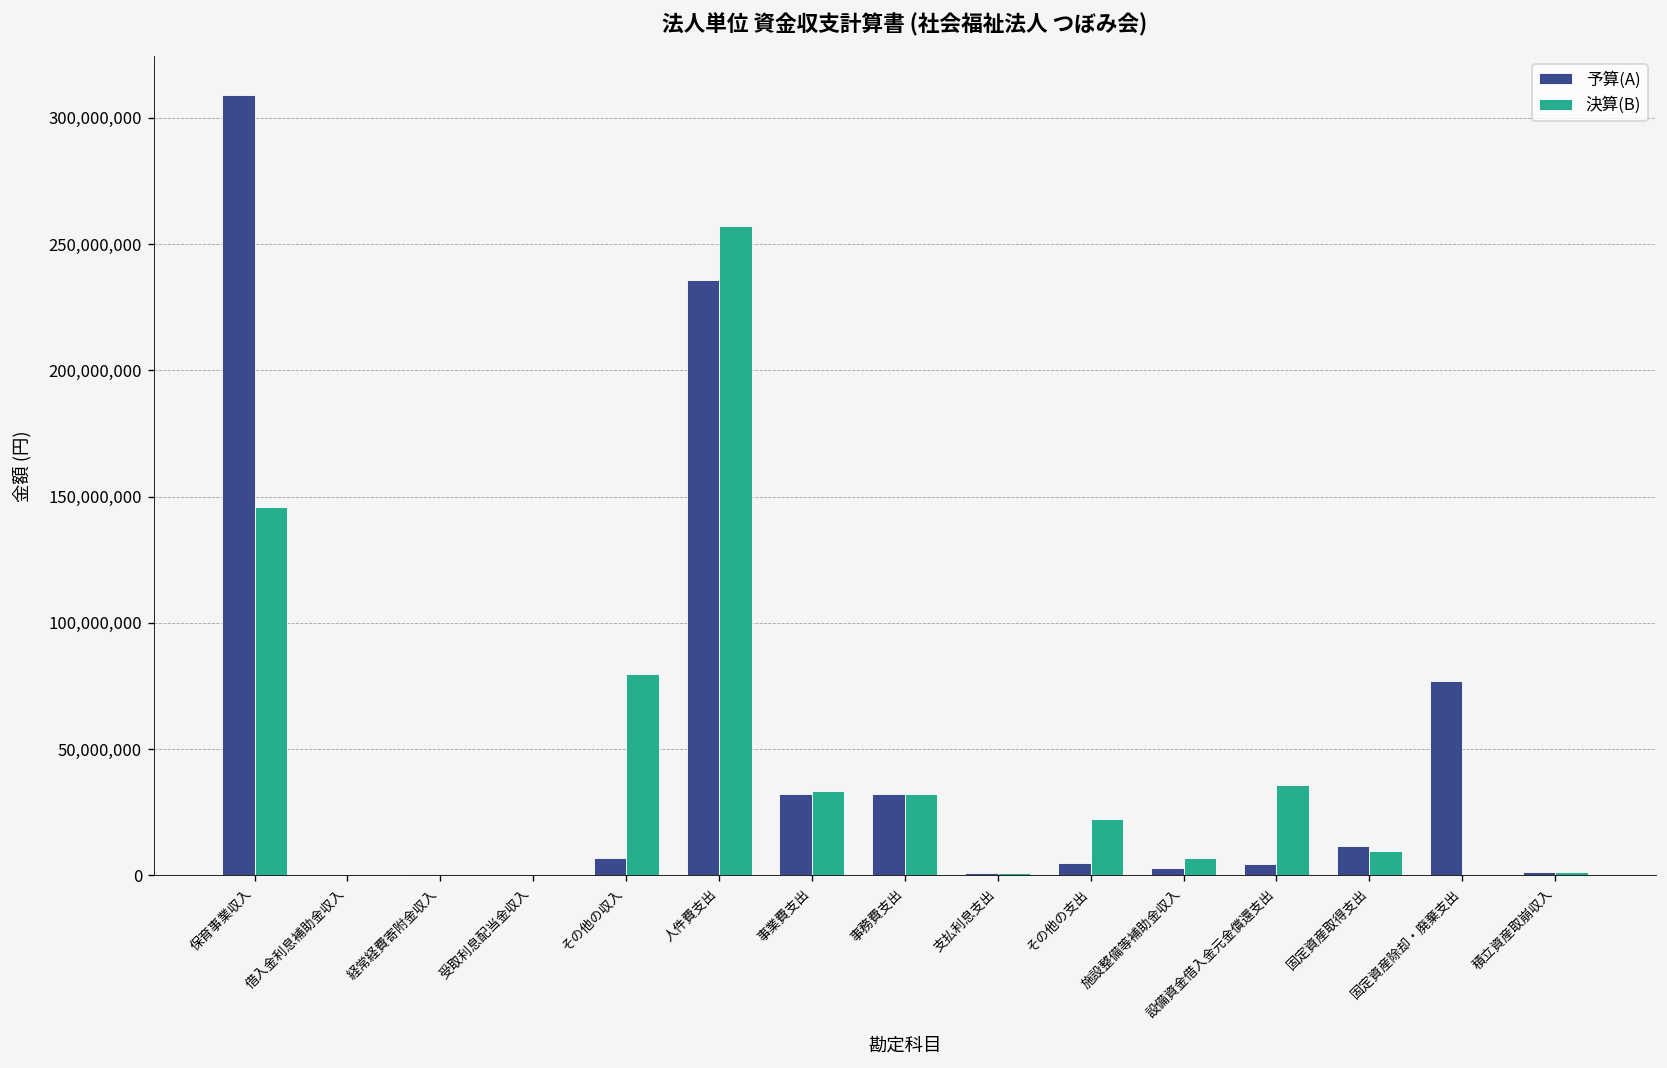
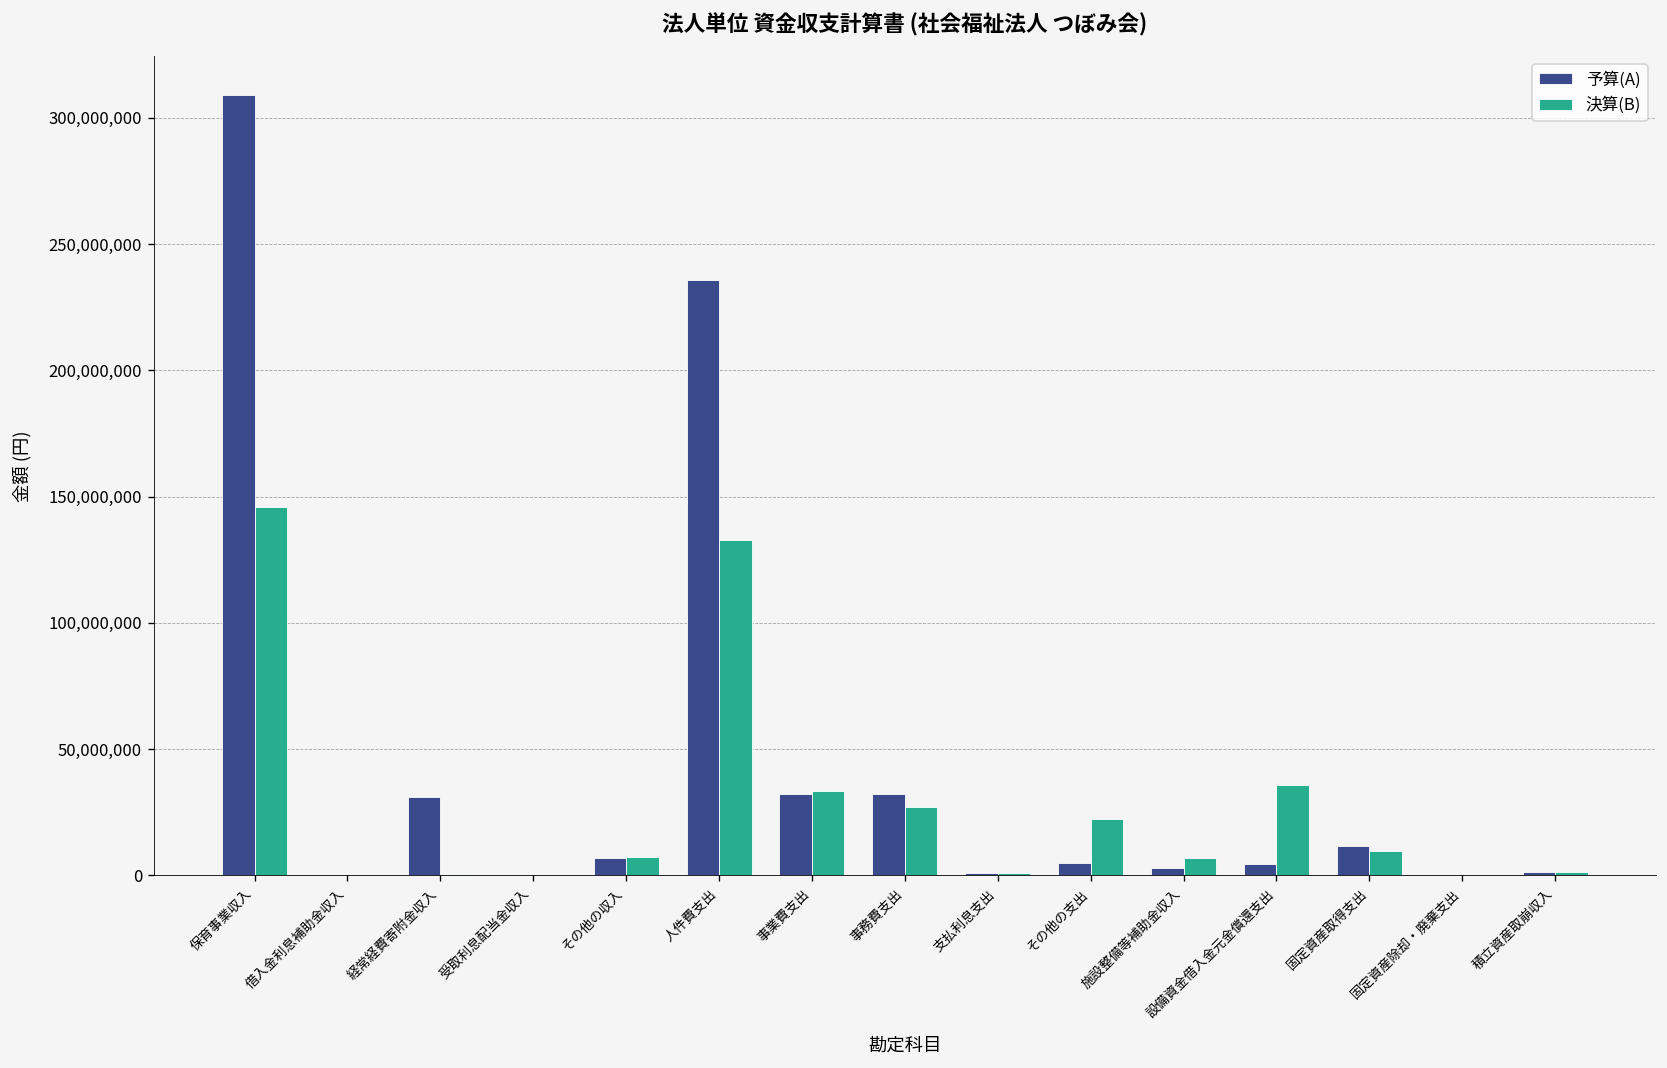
  {
    "予算(A)": {
      "保育事業収入": "309,000,000",
      "借入金利息補助金収入": "0",
-     "経常経費寄附金収入": "1,000,000",
+     "経常経費寄附金収入": "31,000,000",
      "その他の収入": "7,000,000",
      "人件費支出": "236,000,000",
      "事業費支出": "32,000,000",
      "事務費支出": "32,000,000",
      "その他の支出": "5,000,000",
      "施設整備等補助金収入": "3,000,000",
      "設備資金借入金元金償還支出": "5,000,000",
      "固定資産取得支出": "11,000,000",
-     "固定資産除却・廃棄支出": "77,000,000",
+     "固定資産除却・廃棄支出": "0",
      "積立資産取崩収入": "2,000,000"
    },
    "決算(B)": {
      "保育事業収入": "146,000,000",
      "借入金利息補助金収入": "0",
-     "その他の収入": "80,000,000",
-     "人件費支出": "257,000,000",
+     "その他の収入": "7,000,000",
+     "人件費支出": "133,000,000",
      "事業費支出": "33,000,000",
-     "事務費支出": "32,000,000",
+     "事務費支出": "27,000,000",
      "その他の支出": "22,000,000",
      "施設整備等補助金収入": "7,000,000",
      "設備資金借入金元金償還支出": "36,000,000",
      "固定資産取得支出": "9,000,000",
      "積立資産取崩収入": "2,000,000"
    }
  }
